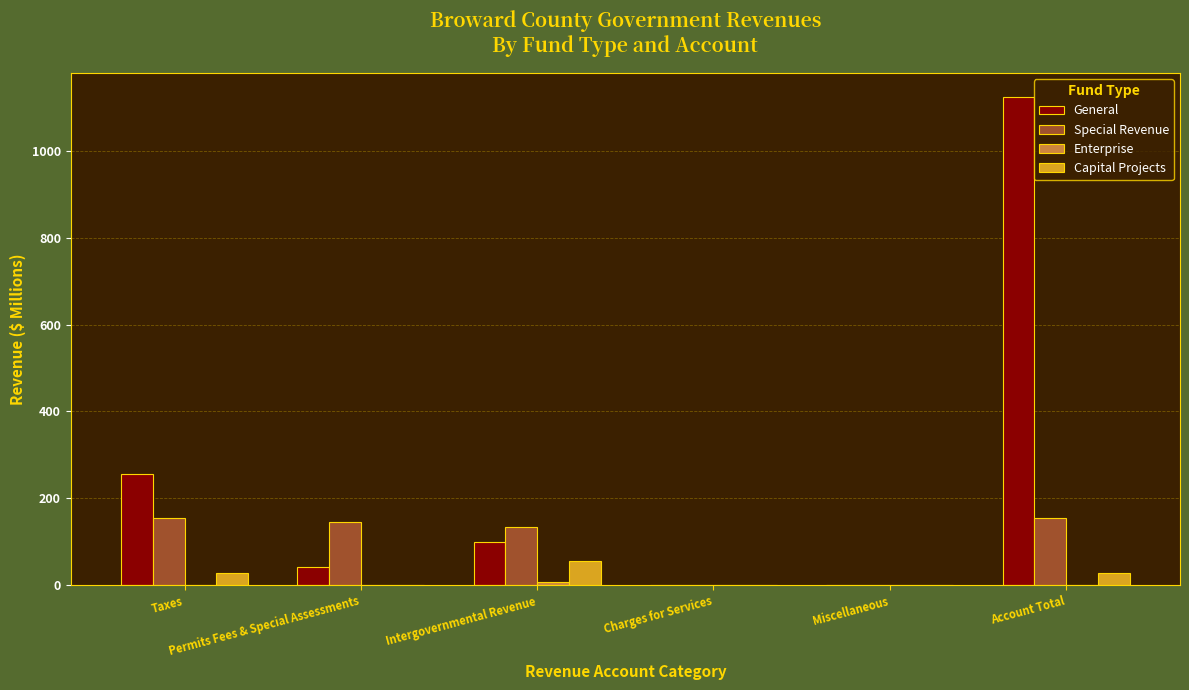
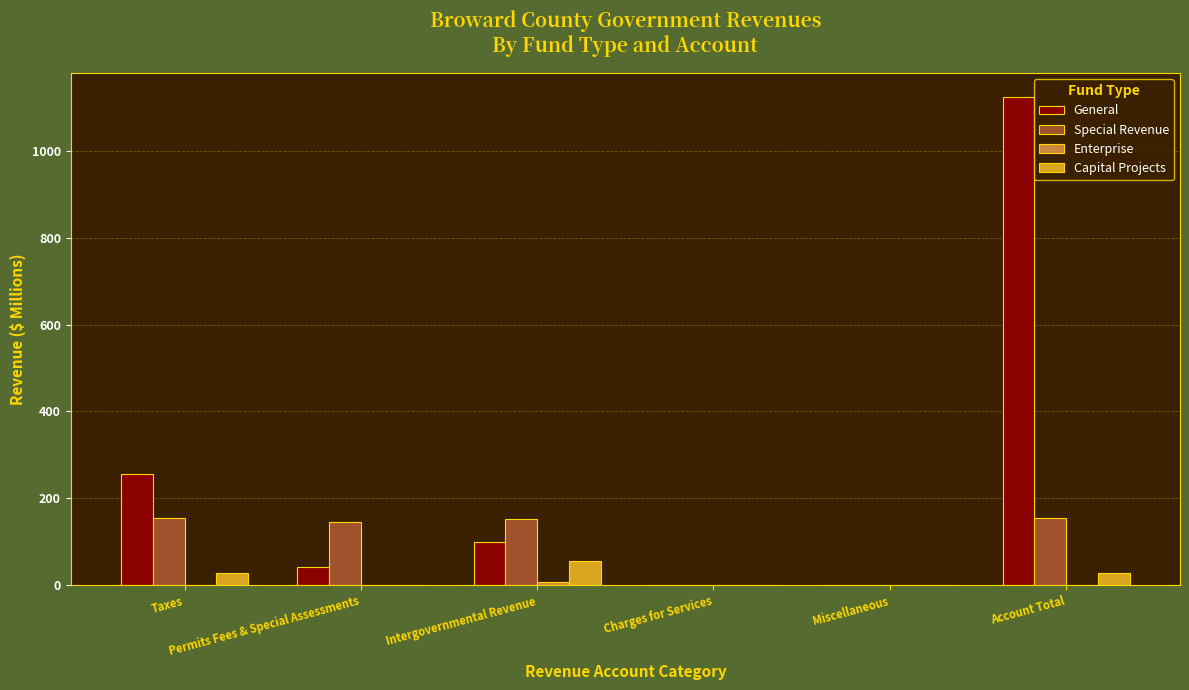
  {
    "General": {
      "Taxes": 260,
      "Permits Fees & Special Assessments": 40,
      "Intergovernmental Revenue": 100,
      "Charges for Services": 0,
      "Miscellaneous": 0,
      "Account Total": 1120
    },
    "Special Revenue": {
      "Taxes": 150,
      "Permits Fees & Special Assessments": 140,
-     "Intergovernmental Revenue": 130,
+     "Intergovernmental Revenue": 150,
      "Charges for Services": 0,
      "Miscellaneous": 0,
      "Account Total": 150
    }
  }
